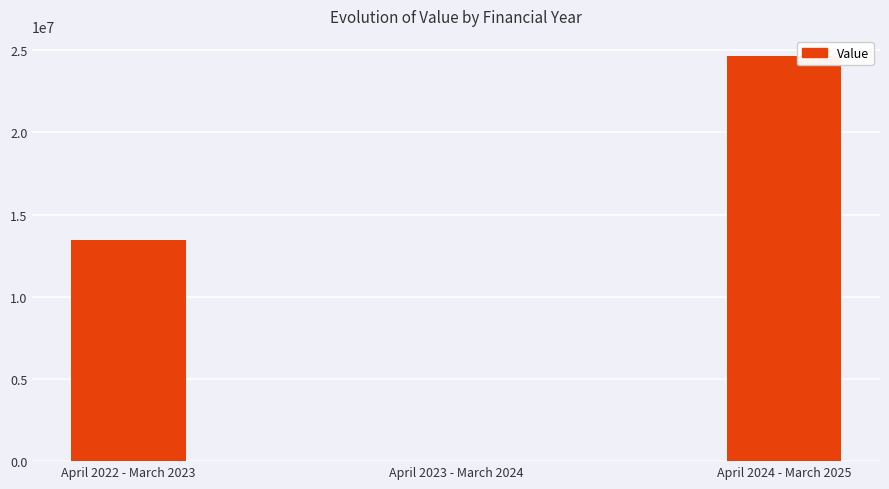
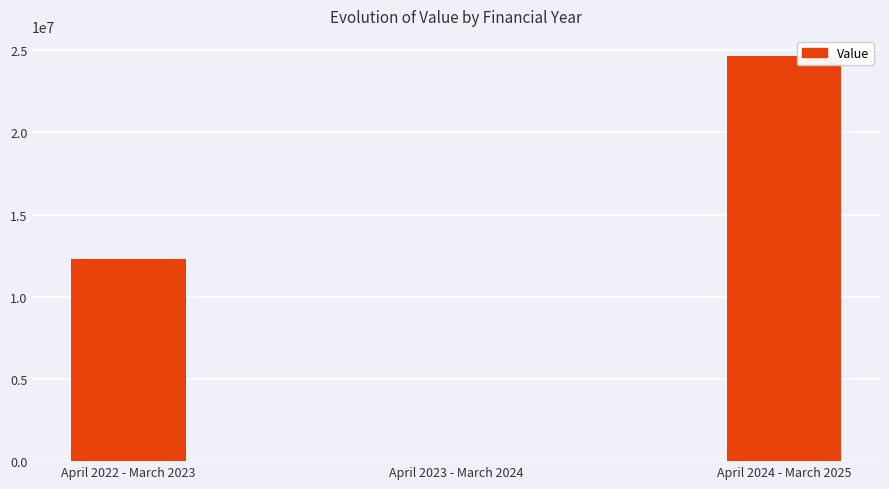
  {
-   "April 2022 - March 2023": 13500000,
+   "April 2022 - March 2023": 12300000,
    "April 2024 - March 2025": 24600000
  }
